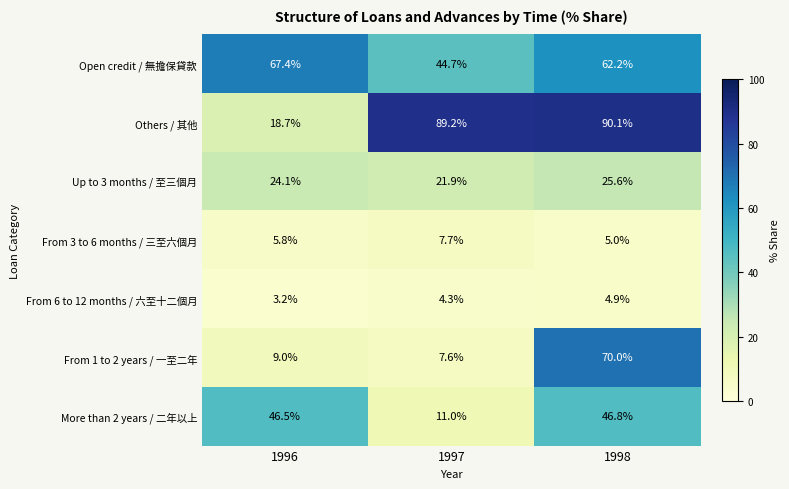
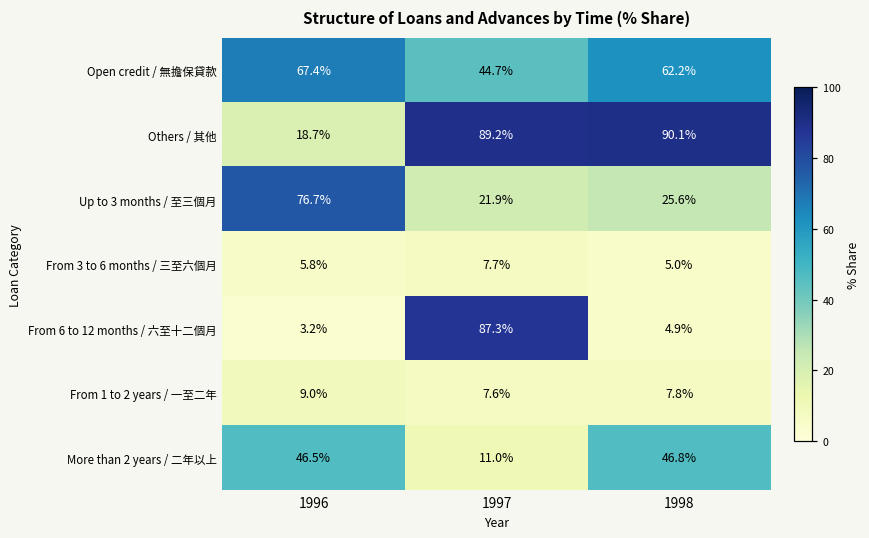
  {
    "Open credit / 無擔保貸款": {
      "1996": "67.4%",
      "1997": "44.7%",
      "1998": "62.2%"
    },
    "Others / 其他": {
      "1996": "18.7%",
      "1997": "89.2%",
      "1998": "90.1%"
    },
    "Up to 3 months / 至三個月": {
-     "1996": "24.1%",
+     "1996": "76.7%",
      "1997": "21.9%",
      "1998": "25.6%"
    },
    "From 3 to 6 months / 三至六個月": {
      "1996": "5.8%",
      "1997": "7.7%",
      "1998": "5.0%"
    },
    "From 6 to 12 months / 六至十二個月": {
      "1996": "3.2%",
-     "1997": "4.3%",
+     "1997": "87.3%",
      "1998": "4.9%"
    },
    "From 1 to 2 years / 一至二年": {
      "1996": "9.0%",
      "1997": "7.6%",
-     "1998": "70.0%"
+     "1998": "7.8%"
    },
    "More than 2 years / 二年以上": {
      "1996": "46.5%",
      "1997": "11.0%",
      "1998": "46.8%"
    }
  }
